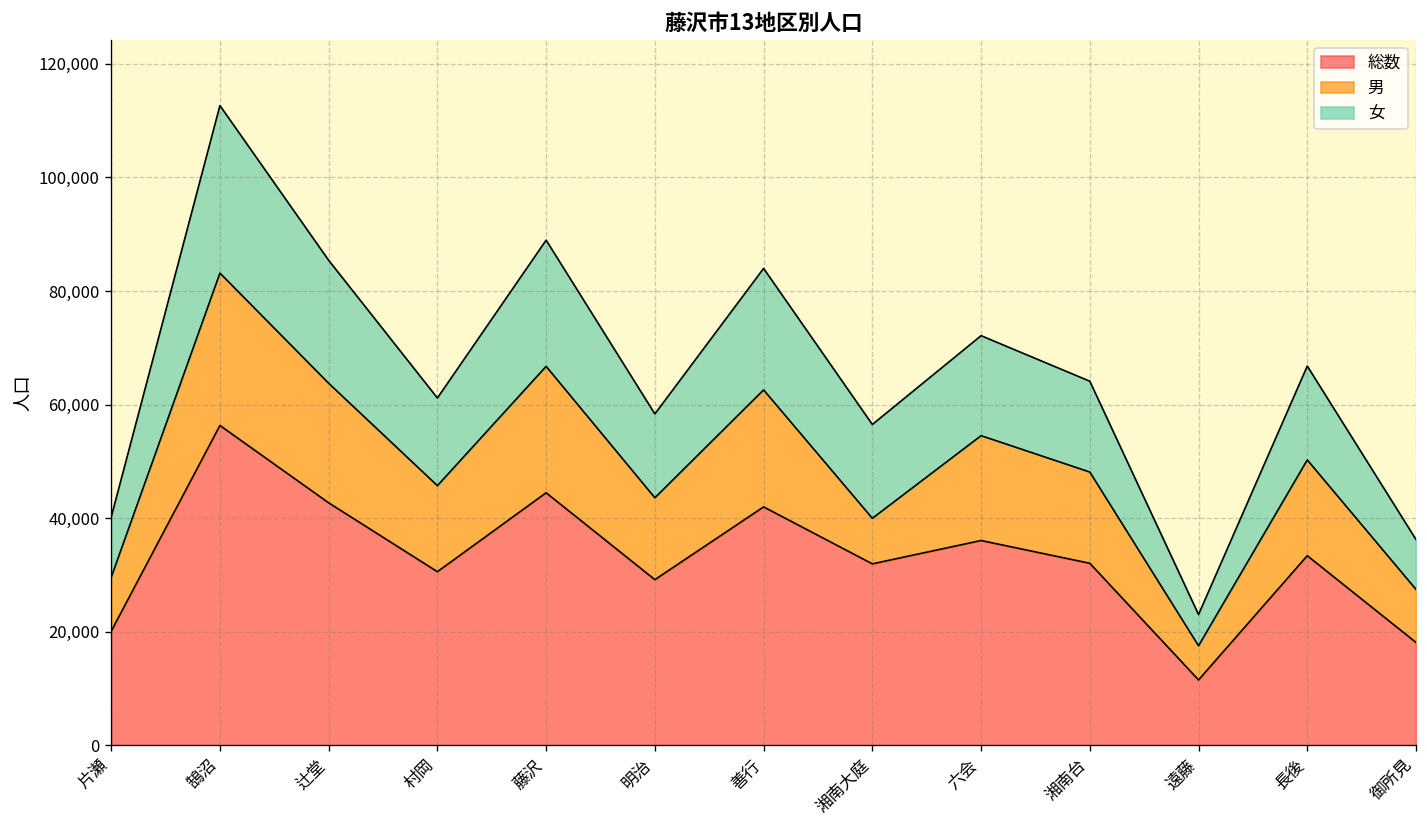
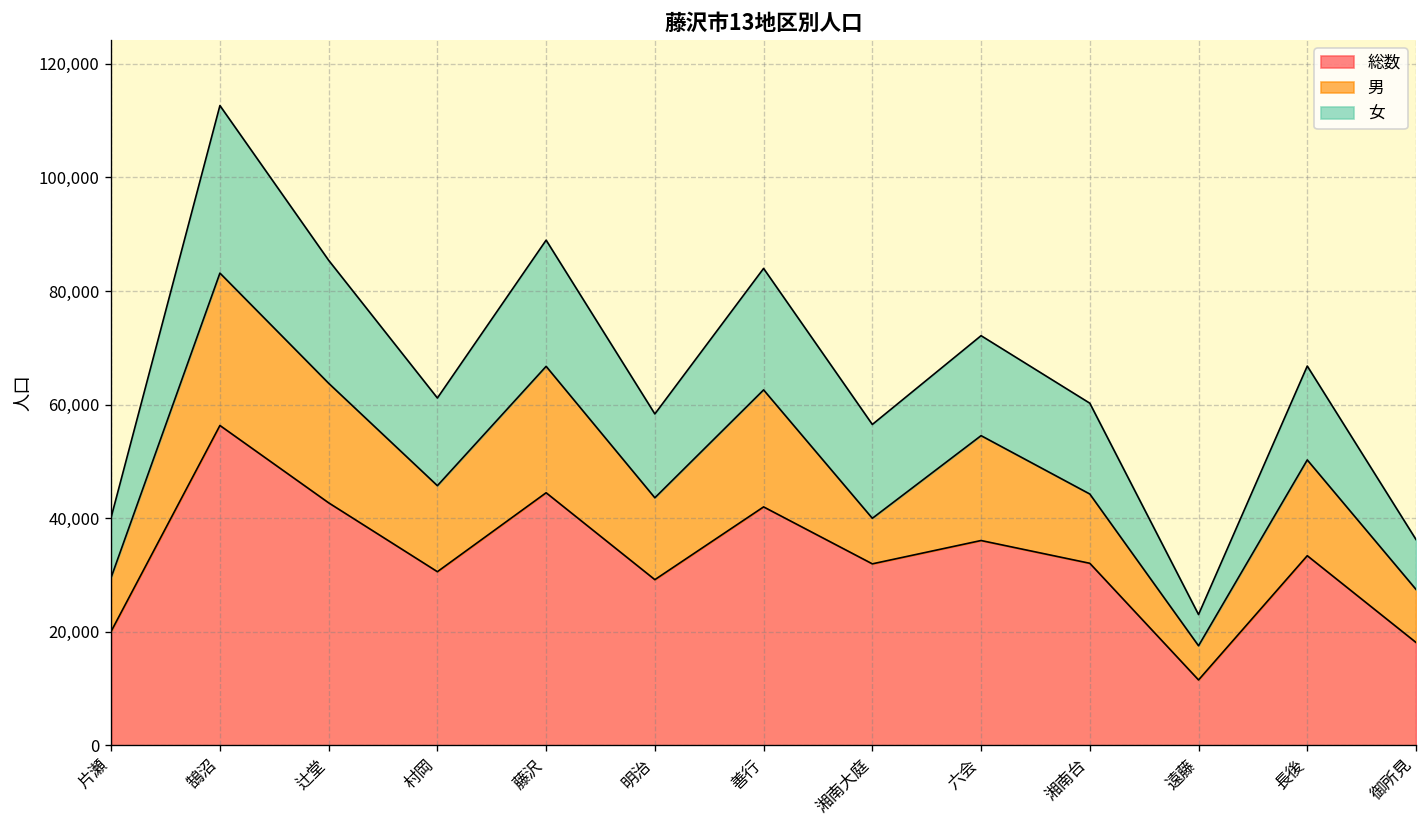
  {
    "総数": {
      "片瀬": "20,000",
      "鵠沼": "56,000",
      "辻堂": "43,000",
      "村岡": "31,000",
      "藤沢": "44,000",
      "明治": "29,000",
      "善行": "42,000",
      "湘南大庭": "32,000",
      "六会": "36,000",
      "湘南台": "32,000",
      "遠藤": "12,000",
      "長後": "33,000",
      "御所見": "18,000"
    },
    "男": {
      "片瀬": "9,000",
      "鵠沼": "27,000",
      "辻堂": "21,000",
      "村岡": "15,000",
      "藤沢": "22,000",
      "明治": "14,000",
      "善行": "21,000",
      "湘南大庭": "8,000",
      "六会": "18,000",
-     "湘南台": "16,000",
+     "湘南台": "12,000",
      "遠藤": "6,000",
      "長後": "17,000",
      "御所見": "9,000"
    },
    "女": {
      "片瀬": "11,000",
      "鵠沼": "29,000",
      "辻堂": "22,000",
      "村岡": "15,000",
      "藤沢": "22,000",
      "明治": "15,000",
      "善行": "21,000",
      "湘南大庭": "17,000",
      "六会": "18,000",
      "湘南台": "16,000",
      "遠藤": "5,000",
      "長後": "17,000",
      "御所見": "9,000"
    }
  }
